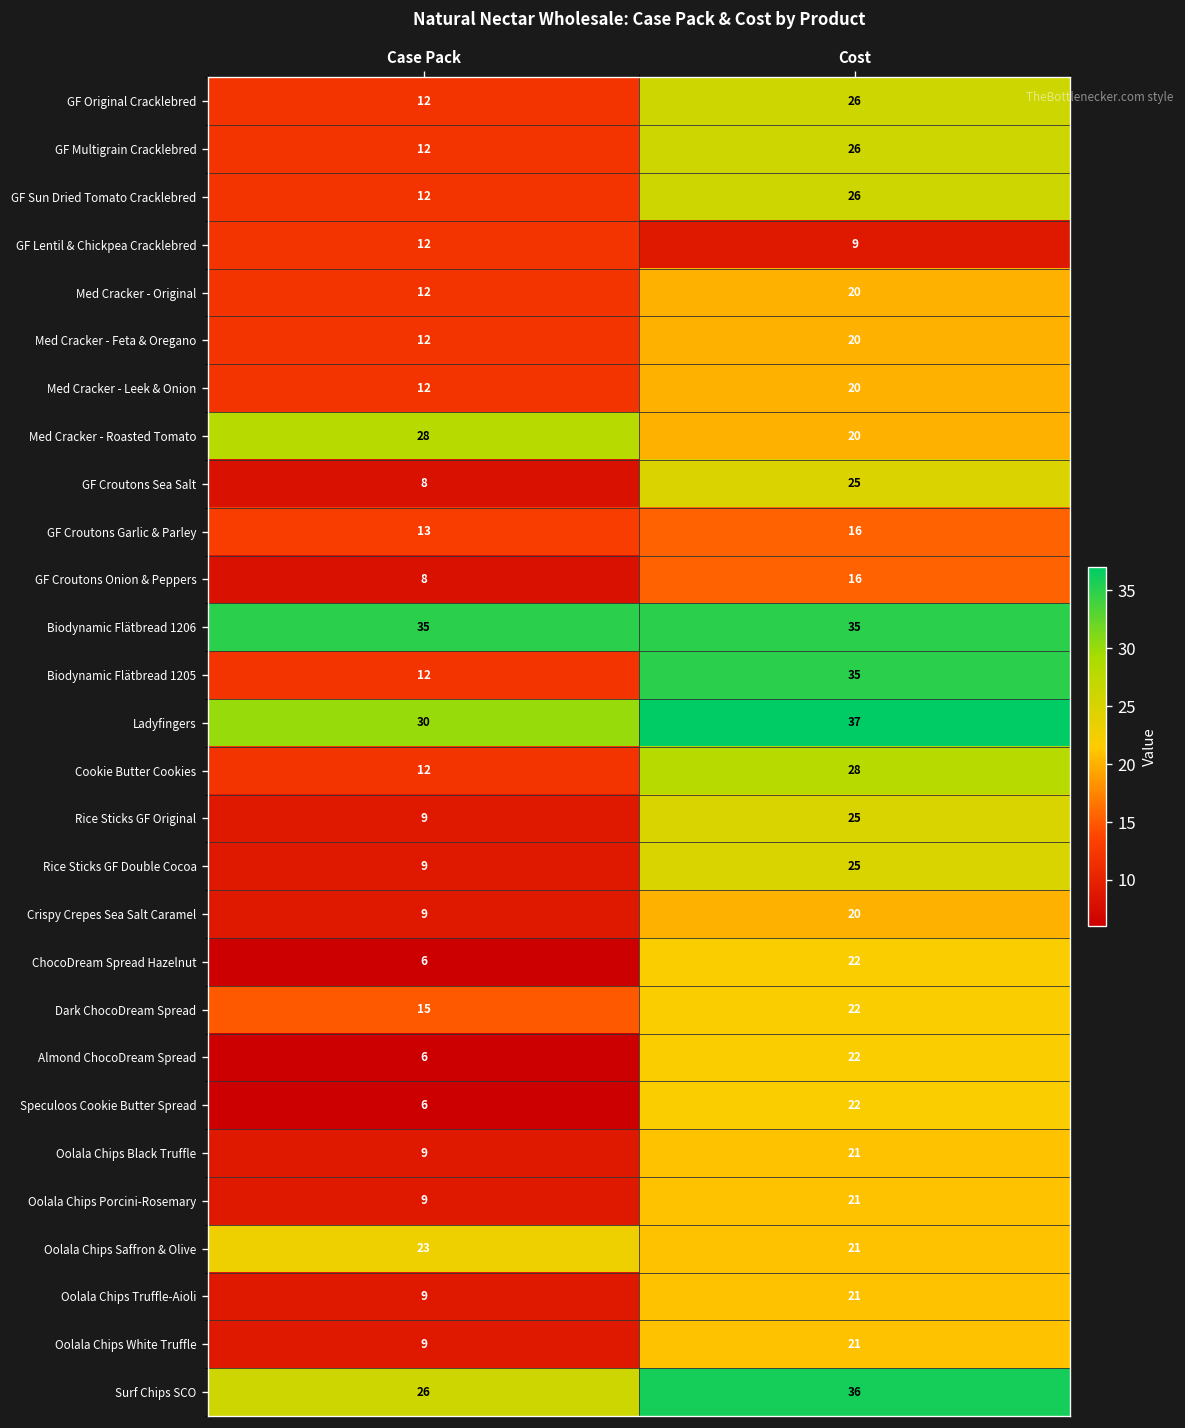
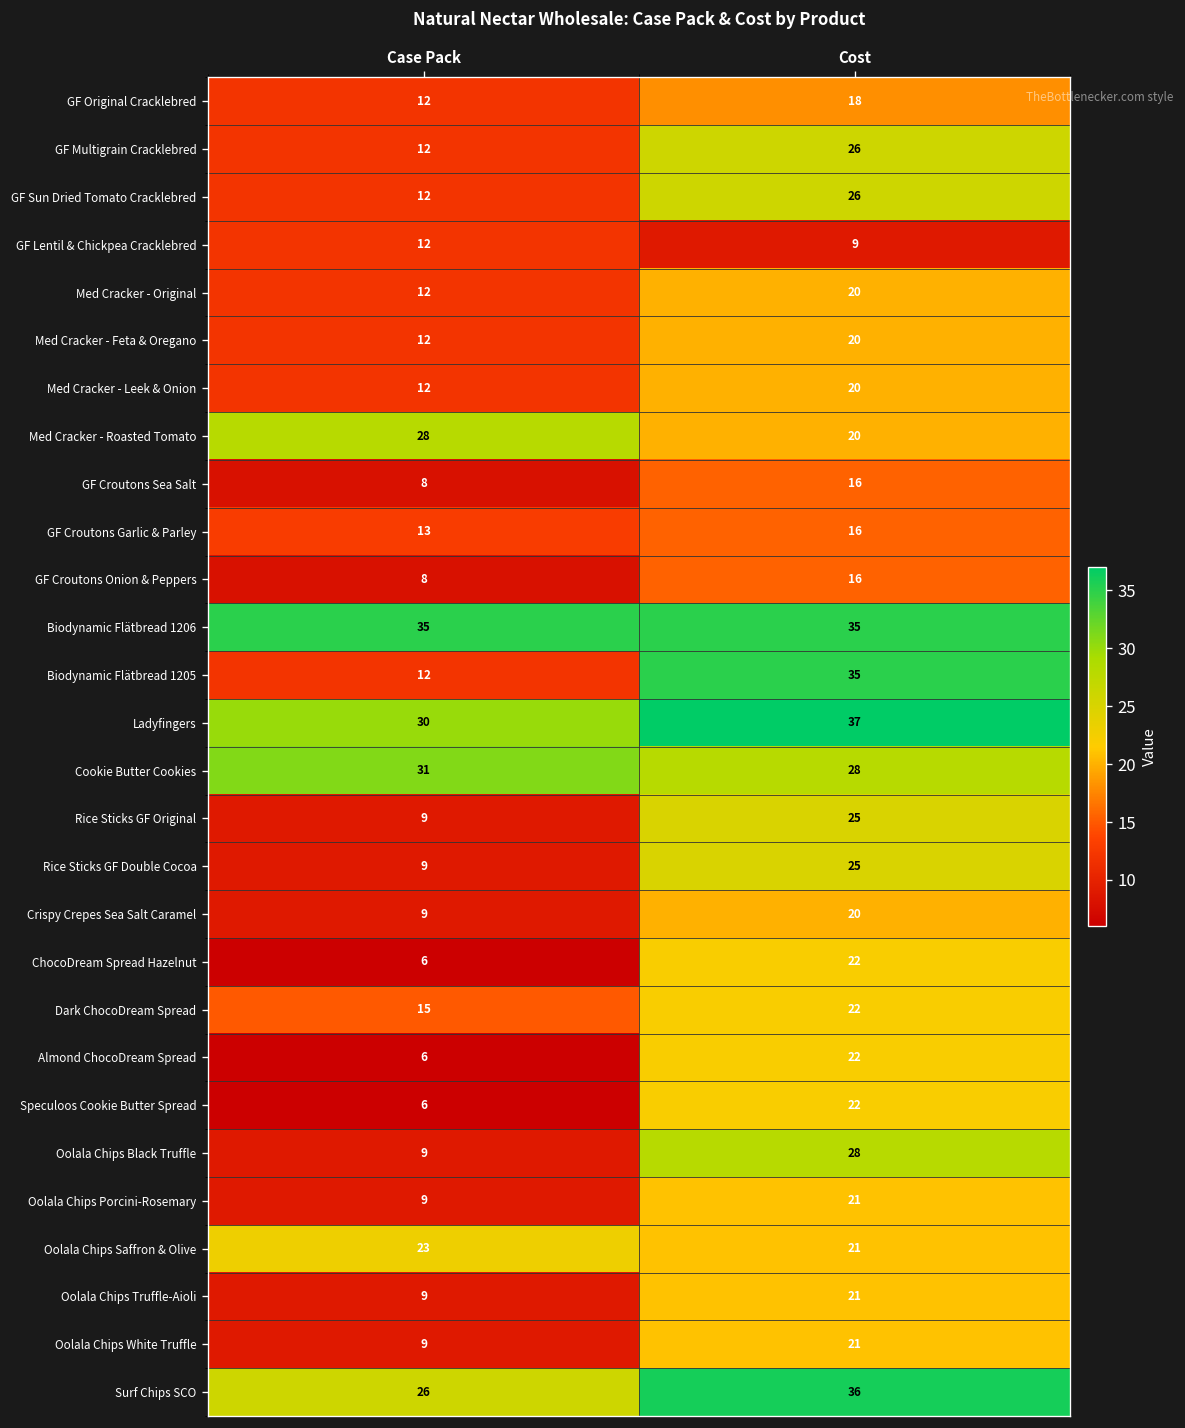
  {
    "GF Original Cracklebred": {
      "Case Pack": 12,
-     "Cost": 26
+     "Cost": 18
    },
    "GF Multigrain Cracklebred": {
      "Case Pack": 12,
      "Cost": 26
    },
    "GF Sun Dried Tomato Cracklebred": {
      "Case Pack": 12,
      "Cost": 26
    },
    "GF Lentil & Chickpea Cracklebred": {
      "Case Pack": 12,
      "Cost": 9
    },
    "Med Cracker - Original": {
      "Case Pack": 12,
      "Cost": 20
    },
    "Med Cracker - Feta & Oregano": {
      "Case Pack": 12,
      "Cost": 20
    },
    "Med Cracker - Leek & Onion": {
      "Case Pack": 12,
      "Cost": 20
    },
    "Med Cracker - Roasted Tomato": {
      "Case Pack": 28,
      "Cost": 20
    },
    "GF Croutons Sea Salt": {
      "Case Pack": 8,
-     "Cost": 25
+     "Cost": 16
    },
    "GF Croutons Garlic & Parley": {
      "Case Pack": 13,
      "Cost": 16
    },
    "GF Croutons Onion & Peppers": {
      "Case Pack": 8,
      "Cost": 16
    },
    "Biodynamic Flätbread 1206": {
      "Case Pack": 35,
      "Cost": 35
    },
    "Biodynamic Flätbread 1205": {
      "Case Pack": 12,
      "Cost": 35
    },
    "Ladyfingers": {
      "Case Pack": 30,
      "Cost": 37
    },
    "Cookie Butter Cookies": {
-     "Case Pack": 12,
+     "Case Pack": 31,
      "Cost": 28
    },
    "Rice Sticks GF Original": {
      "Case Pack": 9,
      "Cost": 25
    },
    "Rice Sticks GF Double Cocoa": {
      "Case Pack": 9,
      "Cost": 25
    },
    "Crispy Crepes Sea Salt Caramel": {
      "Case Pack": 9,
      "Cost": 20
    },
    "ChocoDream Spread Hazelnut": {
      "Case Pack": 6,
      "Cost": 22
    },
    "Dark ChocoDream Spread": {
      "Case Pack": 15,
      "Cost": 22
    },
    "Almond ChocoDream Spread": {
      "Case Pack": 6,
      "Cost": 22
    },
    "Speculoos Cookie Butter Spread": {
      "Case Pack": 6,
      "Cost": 22
    },
    "Oolala Chips Black Truffle": {
      "Case Pack": 9,
-     "Cost": 21
+     "Cost": 28
    },
    "Oolala Chips Porcini-Rosemary": {
      "Case Pack": 9,
      "Cost": 21
    },
    "Oolala Chips Saffron & Olive": {
      "Case Pack": 23,
      "Cost": 21
    },
    "Oolala Chips Truffle-Aioli": {
      "Case Pack": 9,
      "Cost": 21
    },
    "Oolala Chips White Truffle": {
      "Case Pack": 9,
      "Cost": 21
    },
    "Surf Chips SCO": {
      "Case Pack": 26,
      "Cost": 36
    }
  }
